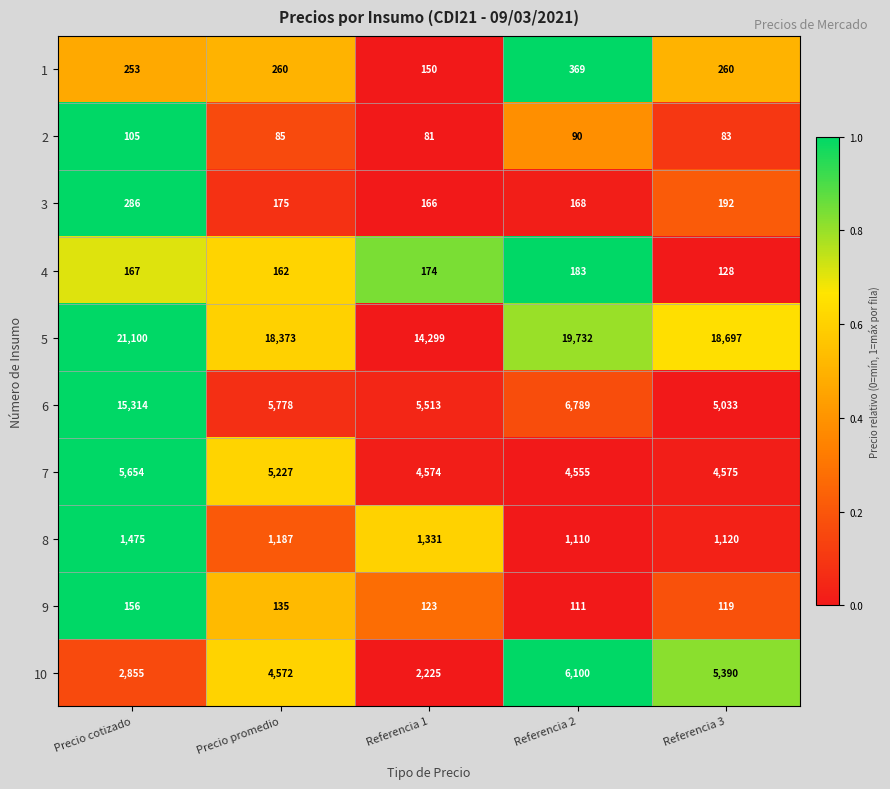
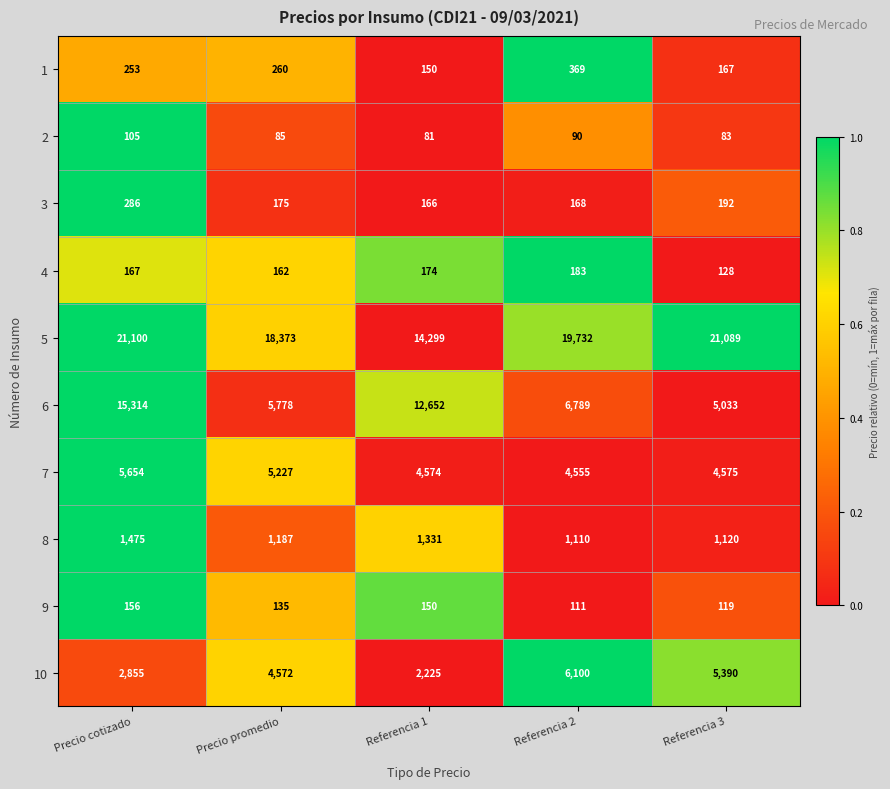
  {
    "1": {
      "Precio cotizado": "253",
      "Precio promedio": "260",
      "Referencia 1": "150",
      "Referencia 2": "369",
-     "Referencia 3": "260"
+     "Referencia 3": "167"
    },
    "2": {
      "Precio cotizado": "105",
      "Precio promedio": "85",
      "Referencia 1": "81",
      "Referencia 2": "90",
      "Referencia 3": "83"
    },
    "3": {
      "Precio cotizado": "286",
      "Precio promedio": "175",
      "Referencia 1": "166",
      "Referencia 2": "168",
      "Referencia 3": "192"
    },
    "4": {
      "Precio cotizado": "167",
      "Precio promedio": "162",
      "Referencia 1": "174",
      "Referencia 2": "183",
      "Referencia 3": "128"
    },
    "5": {
      "Precio cotizado": "21,100",
      "Precio promedio": "18,373",
      "Referencia 1": "14,299",
      "Referencia 2": "19,732",
-     "Referencia 3": "18,697"
+     "Referencia 3": "21,089"
    },
    "6": {
      "Precio cotizado": "15,314",
      "Precio promedio": "5,778",
-     "Referencia 1": "5,513",
+     "Referencia 1": "12,652",
      "Referencia 2": "6,789",
      "Referencia 3": "5,033"
    },
    "7": {
      "Precio cotizado": "5,654",
      "Precio promedio": "5,227",
      "Referencia 1": "4,574",
      "Referencia 2": "4,555",
      "Referencia 3": "4,575"
    },
    "8": {
      "Precio cotizado": "1,475",
      "Precio promedio": "1,187",
      "Referencia 1": "1,331",
      "Referencia 2": "1,110",
      "Referencia 3": "1,120"
    },
    "9": {
      "Precio cotizado": "156",
      "Precio promedio": "135",
-     "Referencia 1": "123",
+     "Referencia 1": "150",
      "Referencia 2": "111",
      "Referencia 3": "119"
    },
    "10": {
      "Precio cotizado": "2,855",
      "Precio promedio": "4,572",
      "Referencia 1": "2,225",
      "Referencia 2": "6,100",
      "Referencia 3": "5,390"
    }
  }
